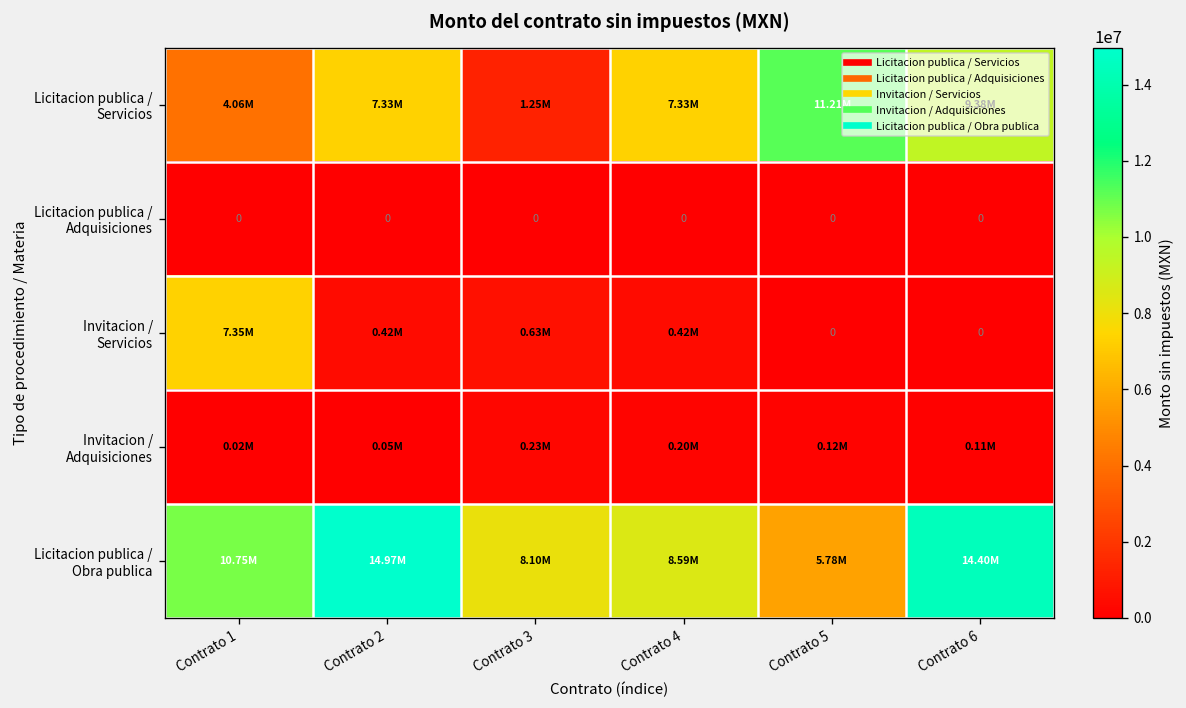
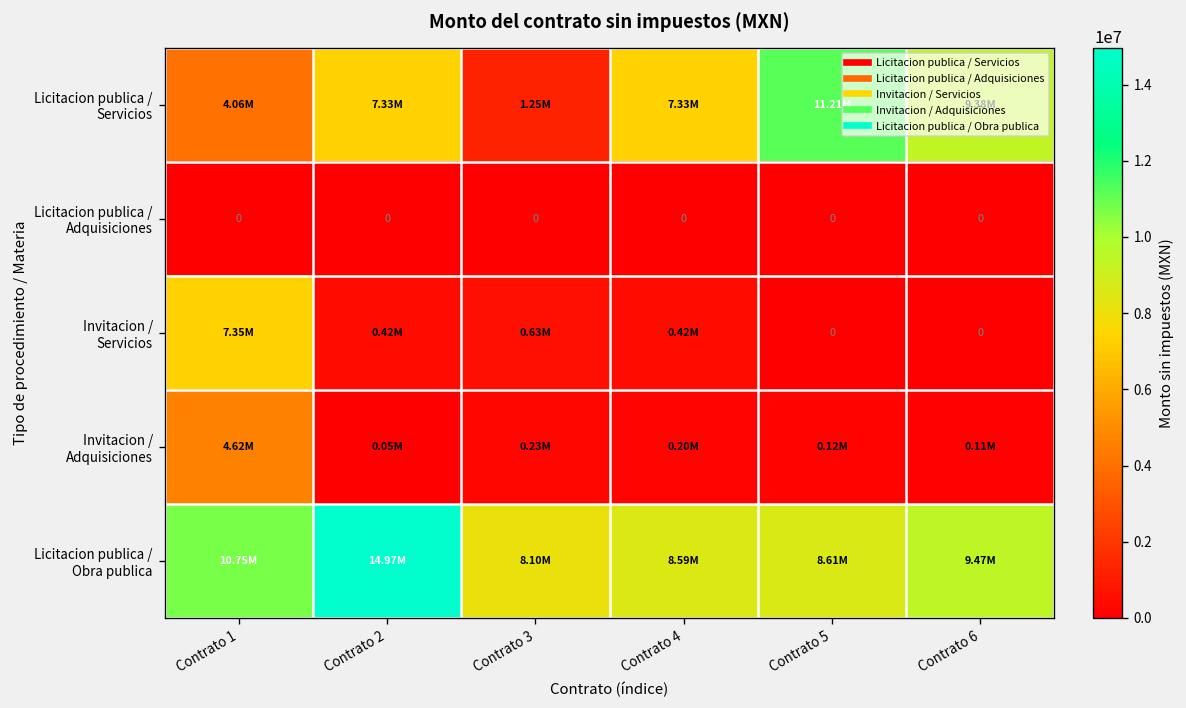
  {
    "Licitacion publica / Servicios": {
      "Contrato 1": "4.06M",
      "Contrato 2": "7.33M",
      "Contrato 3": "1.25M",
      "Contrato 4": "7.33M"
    },
    "Licitacion publica / Adquisiciones": {
      "Contrato 1": "0",
      "Contrato 2": "0",
      "Contrato 3": "0",
      "Contrato 4": "0",
      "Contrato 5": "0",
      "Contrato 6": "0"
    },
    "Invitacion / Servicios": {
      "Contrato 1": "7.35M",
      "Contrato 2": "0.42M",
      "Contrato 3": "0.63M",
      "Contrato 4": "0.42M",
      "Contrato 5": "0",
      "Contrato 6": "0"
    },
    "Invitacion / Adquisiciones": {
-     "Contrato 1": "0.02M",
+     "Contrato 1": "4.62M",
      "Contrato 2": "0.05M",
      "Contrato 3": "0.23M",
      "Contrato 4": "0.20M",
      "Contrato 5": "0.12M",
      "Contrato 6": "0.11M"
    },
    "Licitacion publica / Obra publica": {
      "Contrato 1": "10.75M",
      "Contrato 2": "14.97M",
      "Contrato 3": "8.10M",
      "Contrato 4": "8.59M",
-     "Contrato 5": "5.78M",
-     "Contrato 6": "14.40M"
+     "Contrato 5": "8.61M",
+     "Contrato 6": "9.47M"
    }
  }
